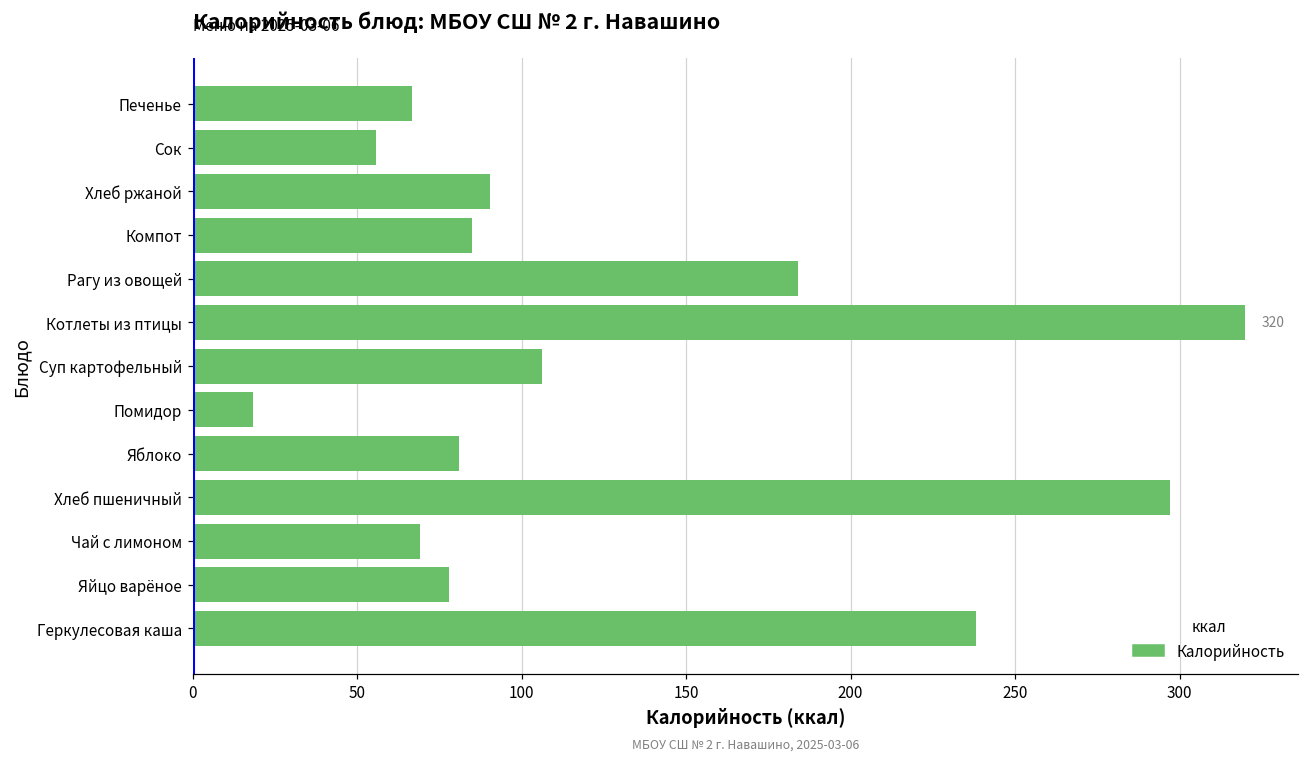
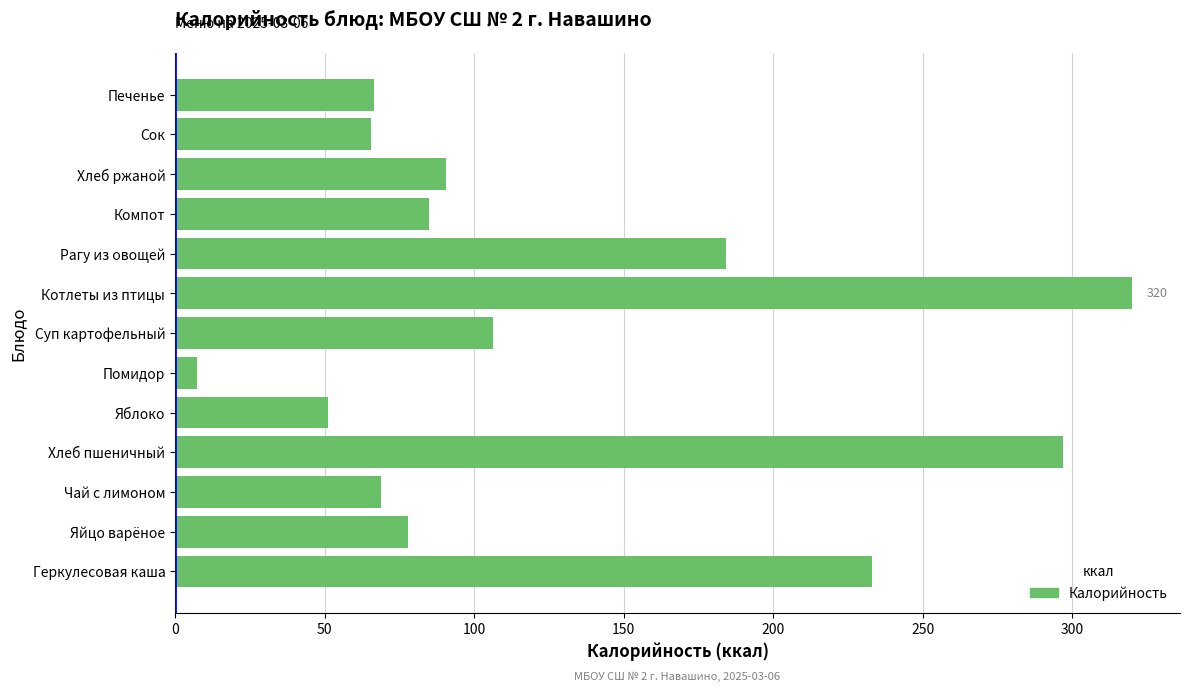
  {
    "Печенье": 67,
-   "Сок": 56,
+   "Сок": 66,
    "Хлеб ржаной": 91,
    "Компот": 85,
    "Рагу из овощей": 184,
    "Суп картофельный": 106,
-   "Помидор": 18,
-   "Яблоко": 81,
+   "Помидор": 7,
+   "Яблоко": 51,
    "Хлеб пшеничный": 297,
    "Чай с лимоном": 69,
    "Яйцо варёное": 78,
-   "Геркулесовая каша": 238
+   "Геркулесовая каша": 233
  }
